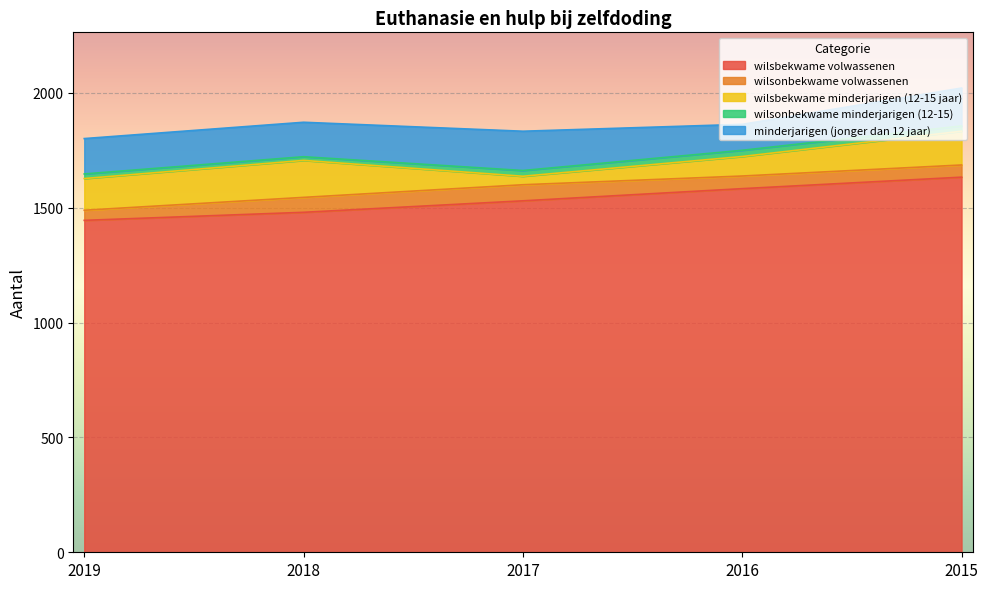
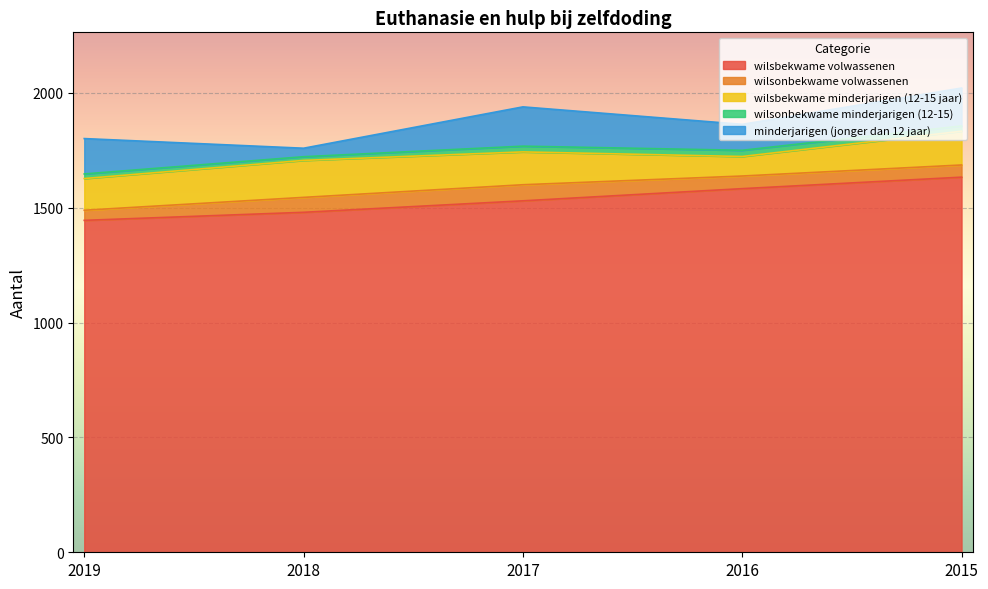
  {
    "wilsbekwame minderjarigen (12-15 jaar)": {
      "2019": 140,
      "2018": 160,
-     "2017": 40,
+     "2017": 140,
      "2016": 90
    },
    "wilsonbekwame minderjarigen (12-15)": {
      "2019": 20,
      "2018": 20,
      "2017": 30,
      "2016": 30
    },
    "minderjarigen (jonger dan 12 jaar)": {
      "2019": 150,
-     "2018": 150,
+     "2018": 40,
      "2017": 170
    }
  }
